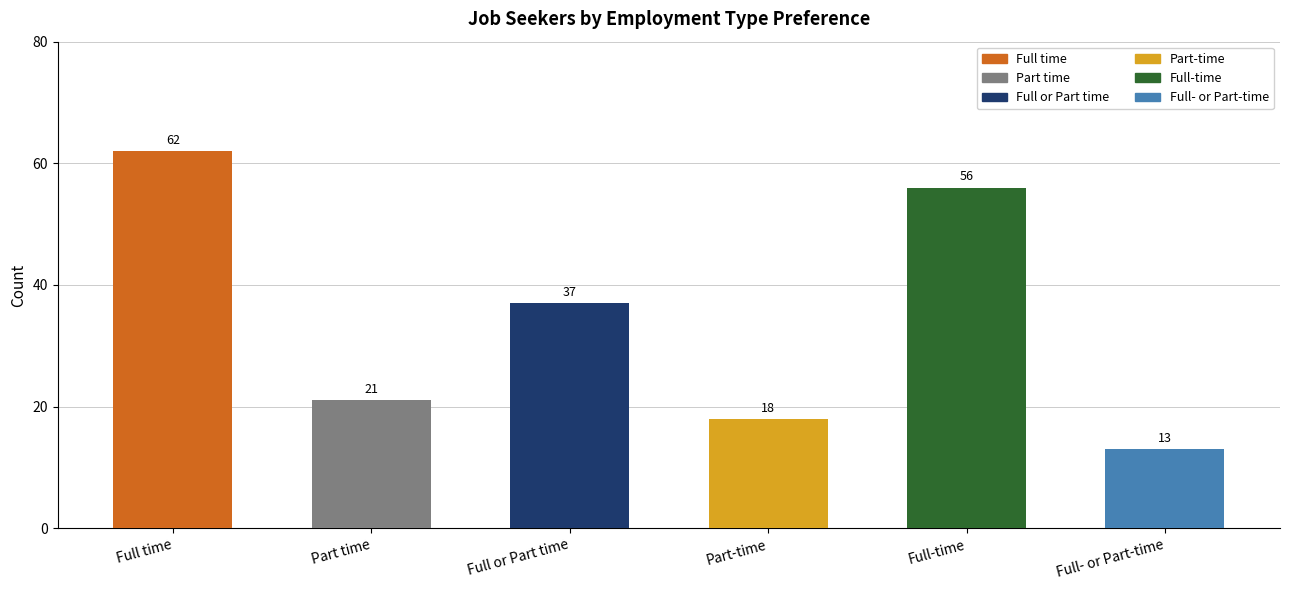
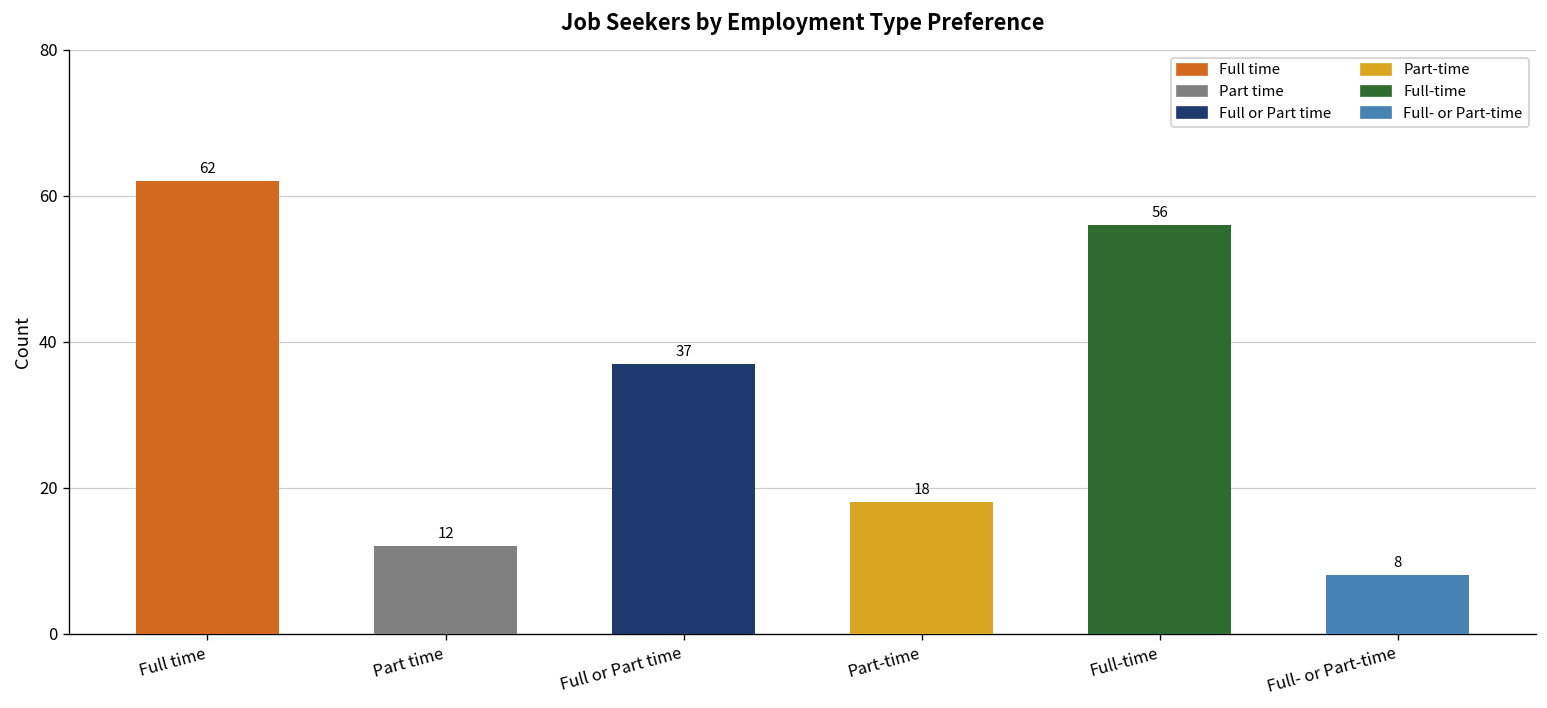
  {
    "Full time": 62,
-   "Part time": 21,
+   "Part time": 12,
    "Full or Part time": 37,
    "Part-time": 18,
    "Full-time": 56,
-   "Full- or Part-time": 13
+   "Full- or Part-time": 8
  }
